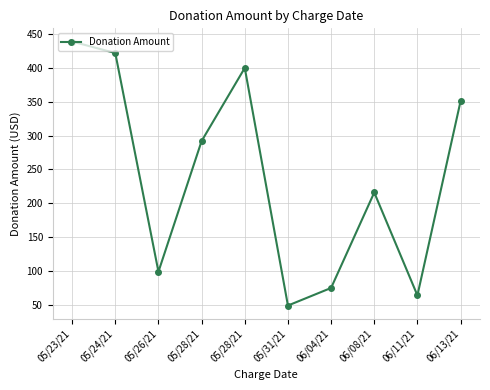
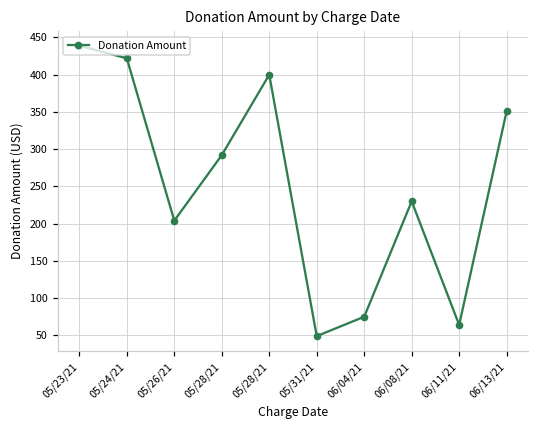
  {
    "05/24/21": 420,
-   "05/26/21": 100,
+   "05/26/21": 200,
    "05/31/21": 50,
    "06/04/21": 80,
-   "06/08/21": 220,
+   "06/08/21": 230,
    "06/11/21": 60,
    "06/13/21": 350
  }
